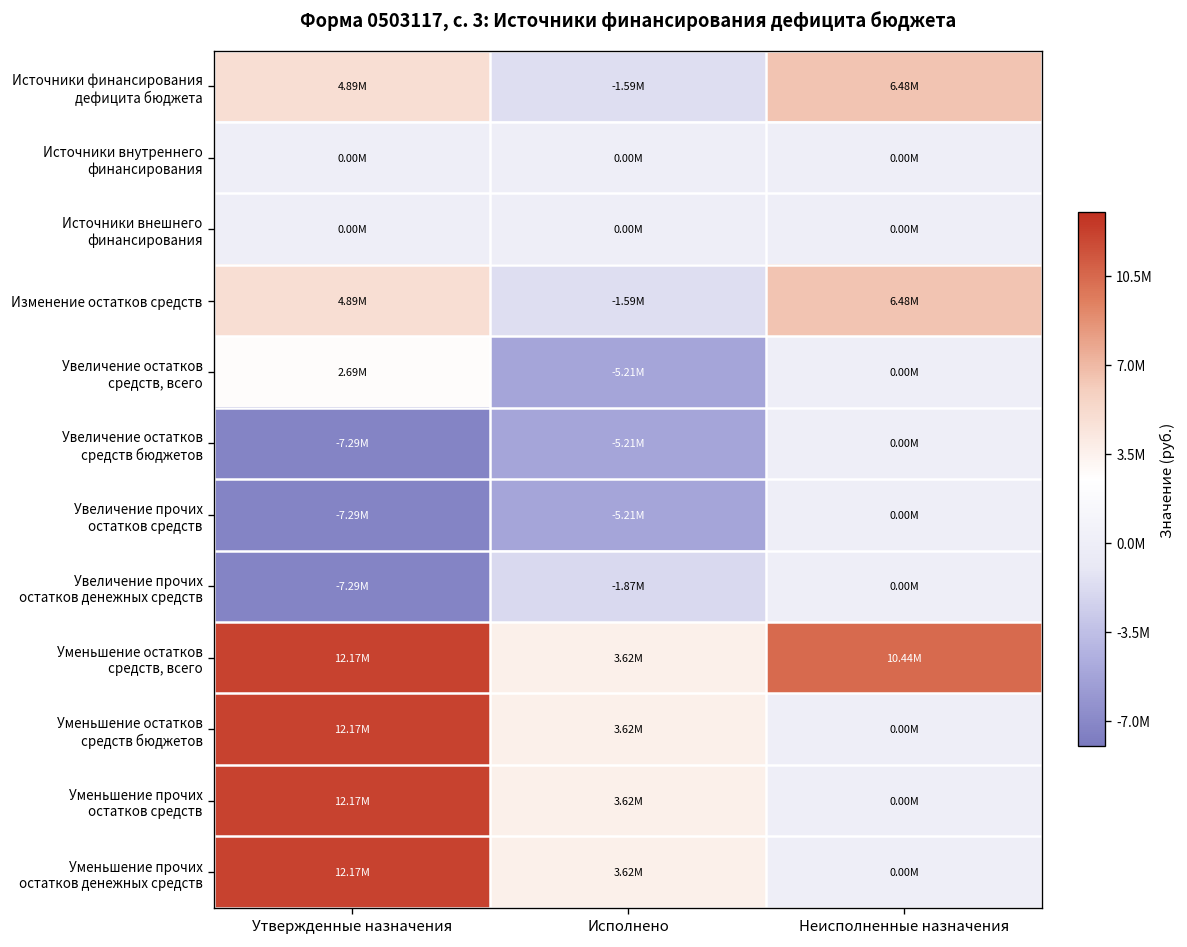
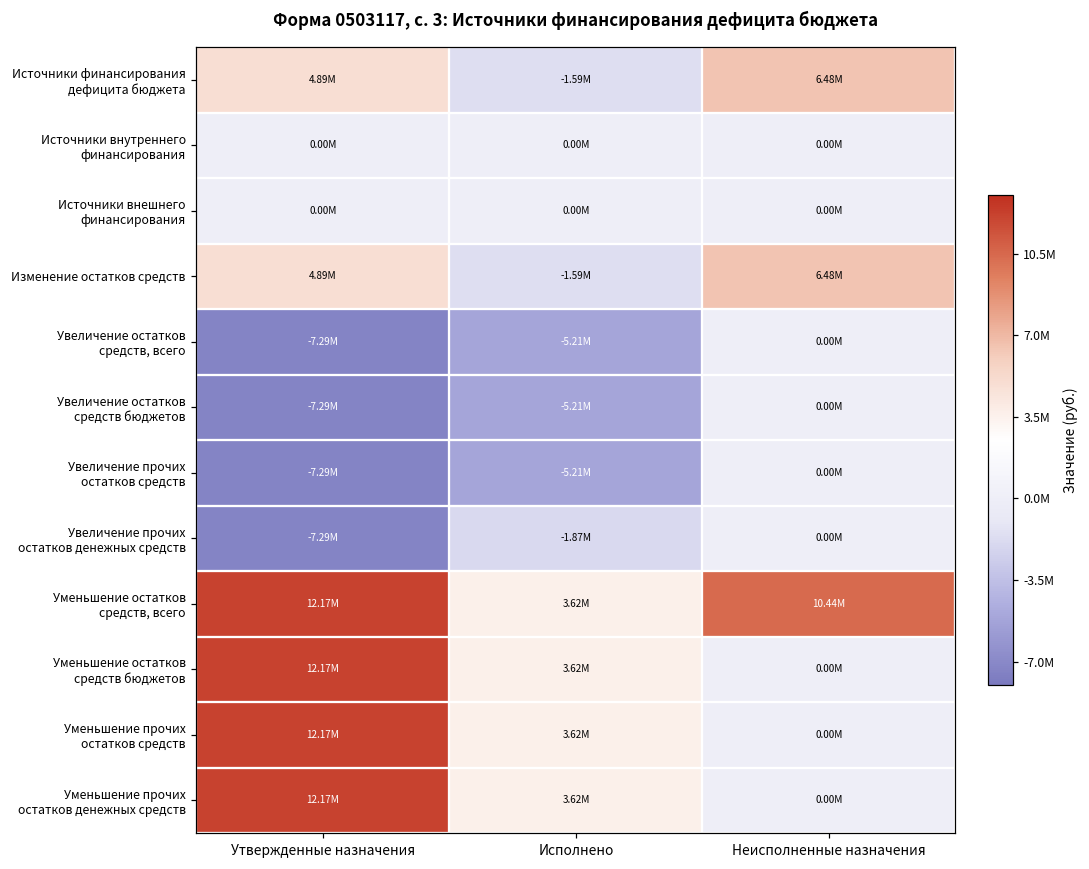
  {
    "Источники финансирования дефицита бюджета": {
      "Утвержденные назначения": "4.89M",
      "Исполнено": "-1.59M",
      "Неисполненные назначения": "6.48M"
    },
    "Источники внутреннего финансирования": {
      "Утвержденные назначения": "0.00M",
      "Исполнено": "0.00M",
      "Неисполненные назначения": "0.00M"
    },
    "Источники внешнего финансирования": {
      "Утвержденные назначения": "0.00M",
      "Исполнено": "0.00M",
      "Неисполненные назначения": "0.00M"
    },
    "Изменение остатков средств": {
      "Утвержденные назначения": "4.89M",
      "Исполнено": "-1.59M",
      "Неисполненные назначения": "6.48M"
    },
    "Увеличение остатков средств, всего": {
-     "Утвержденные назначения": "2.69M",
+     "Утвержденные назначения": "-7.29M",
      "Исполнено": "-5.21M",
      "Неисполненные назначения": "0.00M"
    },
    "Увеличение остатков средств бюджетов": {
      "Утвержденные назначения": "-7.29M",
      "Исполнено": "-5.21M",
      "Неисполненные назначения": "0.00M"
    },
    "Увеличение прочих остатков средств": {
      "Утвержденные назначения": "-7.29M",
      "Исполнено": "-5.21M",
      "Неисполненные назначения": "0.00M"
    },
    "Увеличение прочих остатков денежных средств": {
      "Утвержденные назначения": "-7.29M",
      "Исполнено": "-1.87M",
      "Неисполненные назначения": "0.00M"
    },
    "Уменьшение остатков средств, всего": {
      "Утвержденные назначения": "12.17M",
      "Исполнено": "3.62M",
      "Неисполненные назначения": "10.44M"
    },
    "Уменьшение остатков средств бюджетов": {
      "Утвержденные назначения": "12.17M",
      "Исполнено": "3.62M",
      "Неисполненные назначения": "0.00M"
    },
    "Уменьшение прочих остатков средств": {
      "Утвержденные назначения": "12.17M",
      "Исполнено": "3.62M",
      "Неисполненные назначения": "0.00M"
    },
    "Уменьшение прочих остатков денежных средств": {
      "Утвержденные назначения": "12.17M",
      "Исполнено": "3.62M",
      "Неисполненные назначения": "0.00M"
    }
  }
